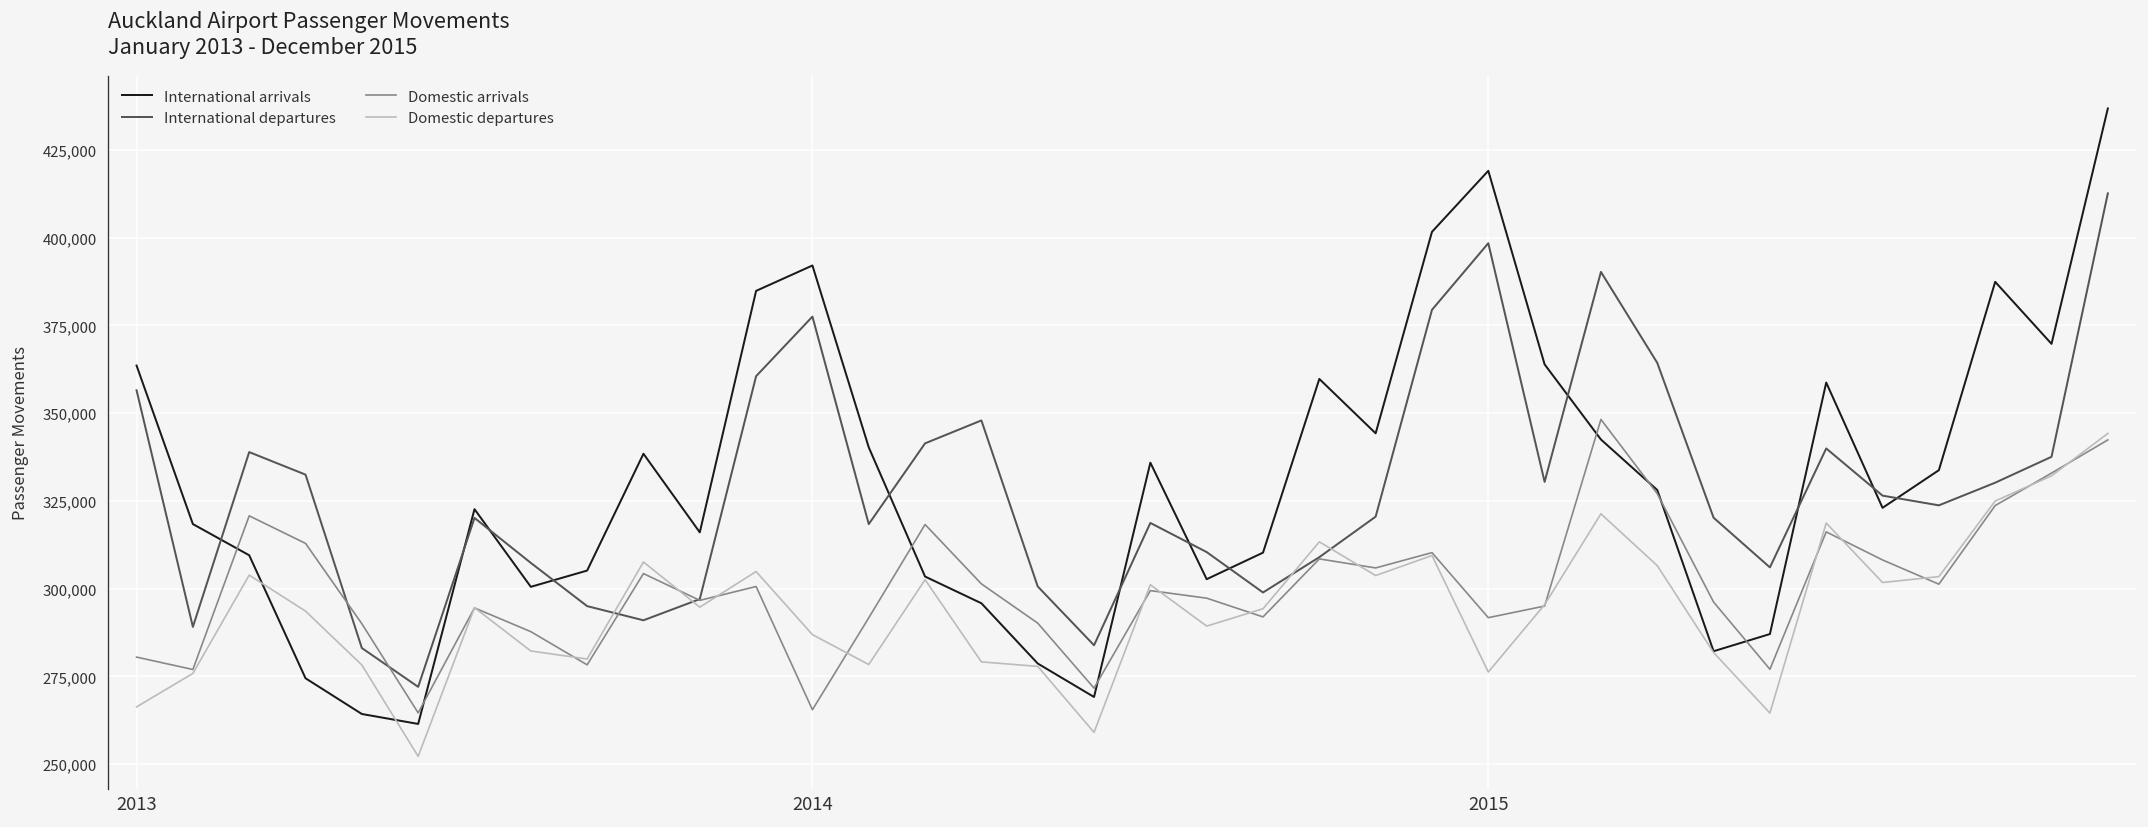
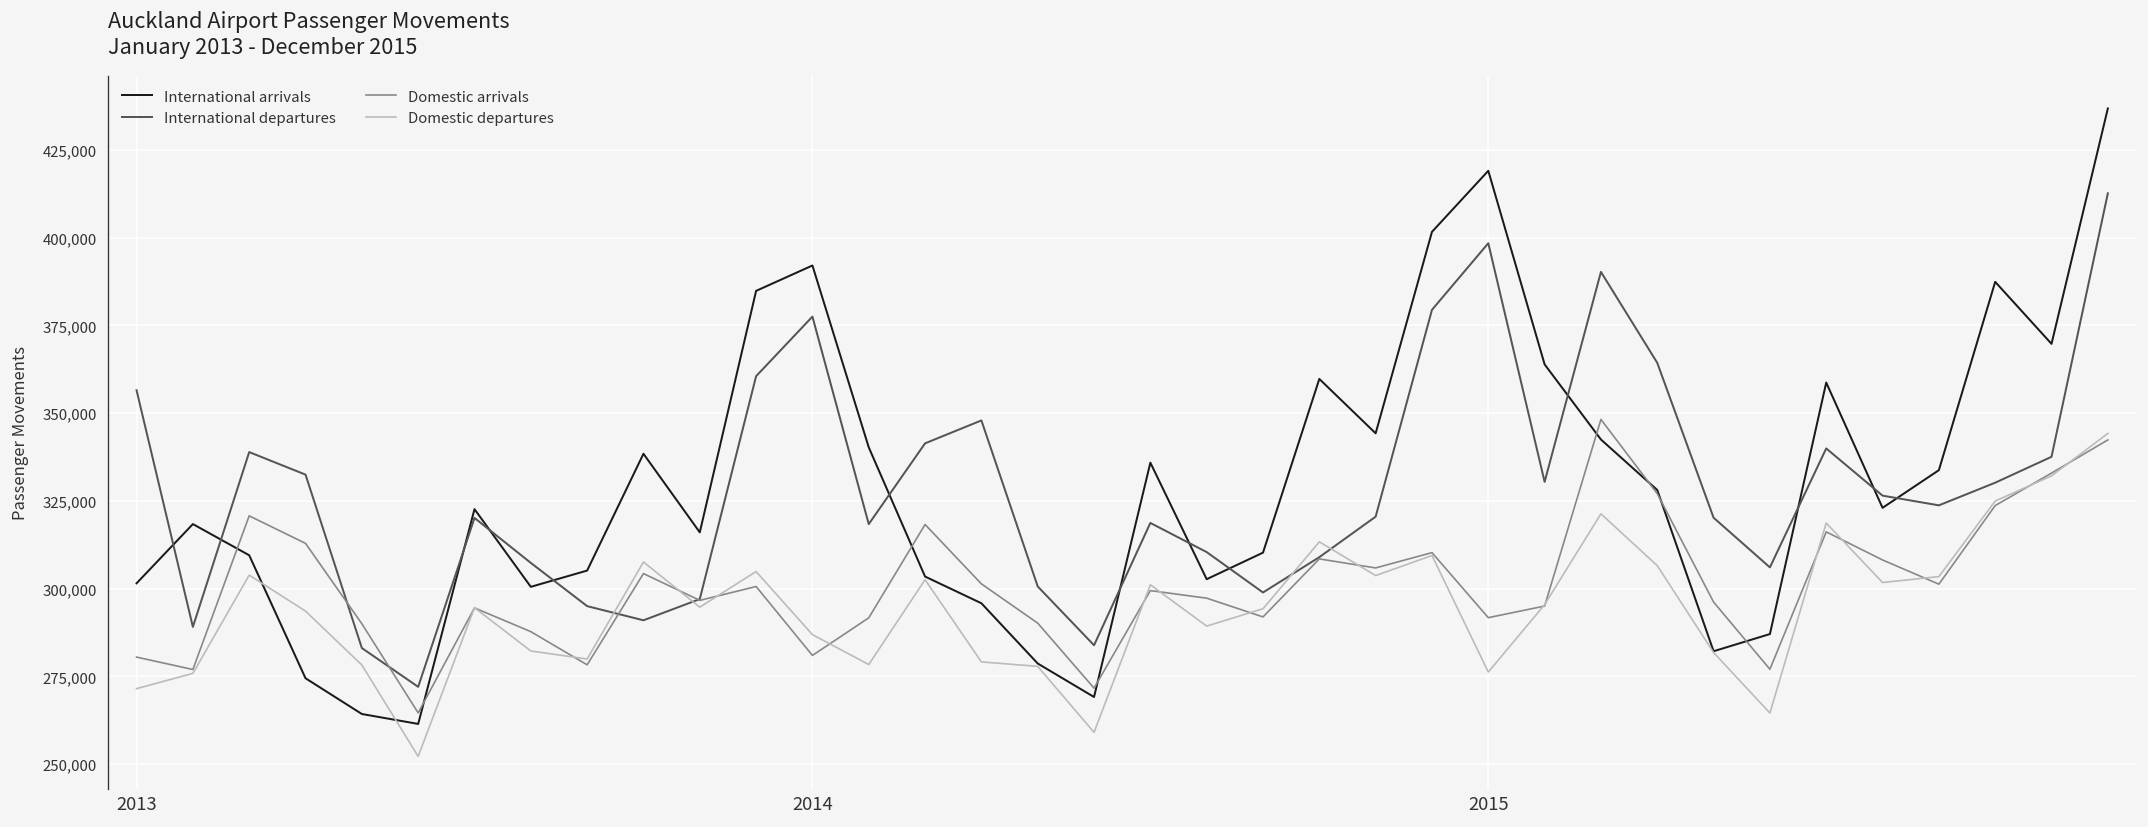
  {
    "International arrivals": {
-     "2013": "364,000",
+     "2013": "302,000",
      "2014": "392,000",
      "2015": "419,000"
    },
    "International departures": {
      "2013": "357,000",
      "2014": "377,000",
      "2015": "398,000"
    },
    "Domestic arrivals": {
      "2013": "281,000",
-     "2014": "266,000",
+     "2014": "281,000",
      "2015": "292,000"
    },
    "Domestic departures": {
-     "2013": "266,000",
+     "2013": "272,000",
      "2014": "287,000",
      "2015": "276,000"
    }
  }
